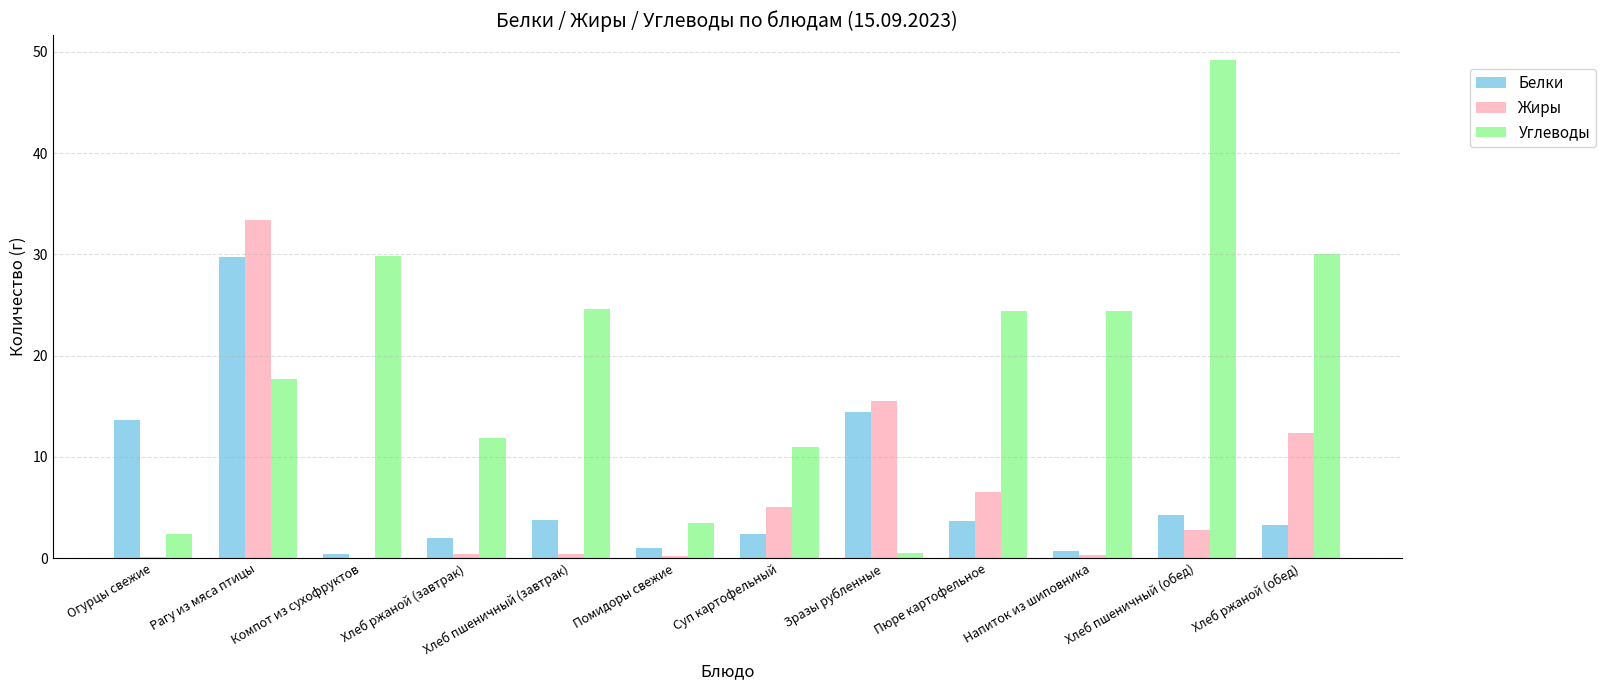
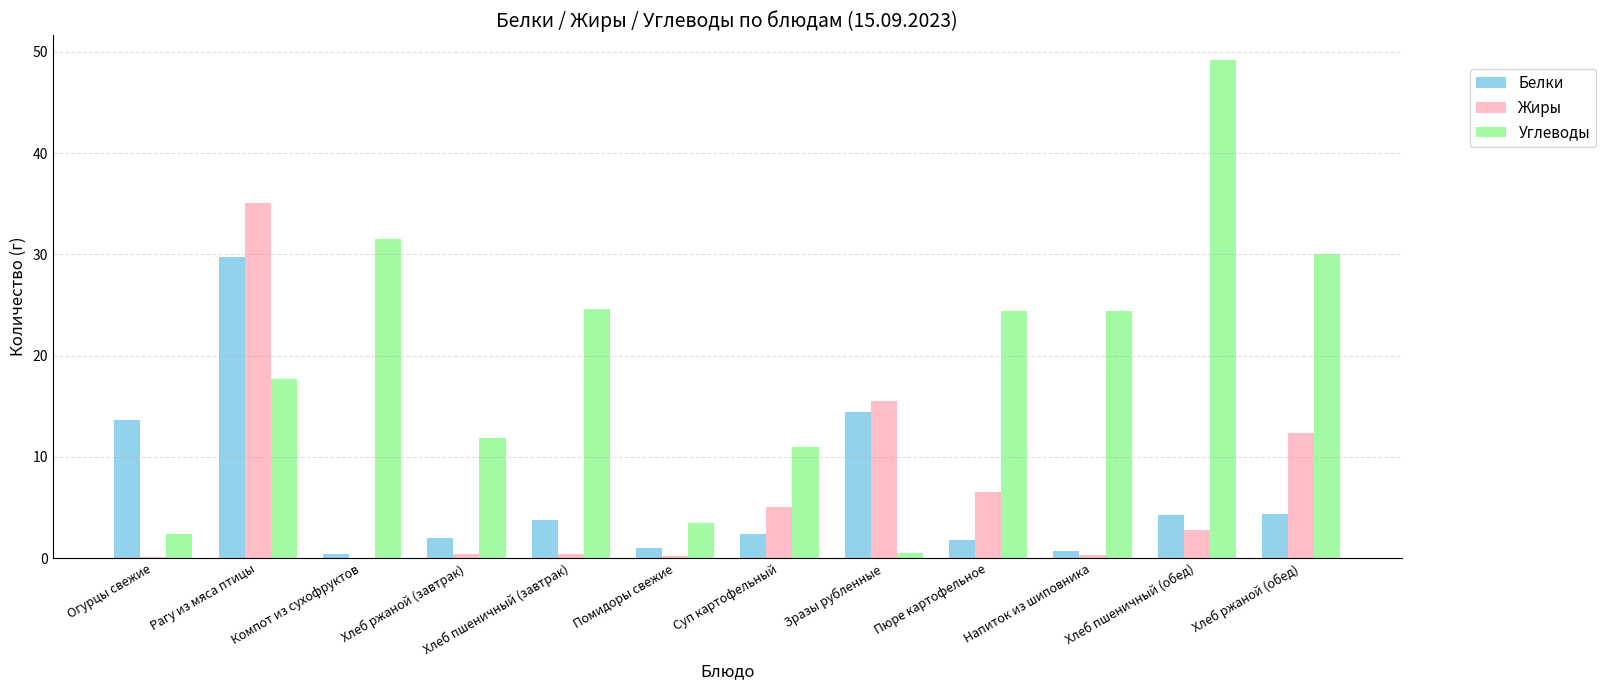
  {
    "Белки": {
      "Огурцы свежие": 13.7,
      "Рагу из мяса птицы": 29.7,
      "Компот из сухофруктов": 0.4,
      "Хлеб ржаной (завтрак)": 2.0,
      "Хлеб пшеничный (завтрак)": 3.8,
      "Помидоры свежие": 1.0,
      "Суп картофельный": 2.4,
      "Зразы рубленные": 14.4,
-     "Пюре картофельное": 3.7,
+     "Пюре картофельное": 1.8,
      "Напиток из шиповника": 0.7,
      "Хлеб пшеничный (обед)": 4.3,
-     "Хлеб ржаной (обед)": 3.3
+     "Хлеб ржаной (обед)": 4.4
    },
    "Жиры": {
-     "Рагу из мяса птицы": 33.4,
+     "Рагу из мяса птицы": 35.1,
      "Компот из сухофруктов": 0.0,
      "Хлеб ржаной (завтрак)": 0.4,
      "Хлеб пшеничный (завтрак)": 0.4,
      "Суп картофельный": 5.1,
      "Зразы рубленные": 15.5,
      "Пюре картофельное": 6.5,
      "Напиток из шиповника": 0.3,
      "Хлеб пшеничный (обед)": 2.8,
      "Хлеб ржаной (обед)": 12.4
    },
    "Углеводы": {
      "Огурцы свежие": 2.4,
      "Рагу из мяса птицы": 17.7,
-     "Компот из сухофруктов": 29.8,
+     "Компот из сухофруктов": 31.5,
      "Хлеб ржаной (завтрак)": 11.9,
      "Хлеб пшеничный (завтрак)": 24.6,
      "Помидоры свежие": 3.5,
      "Суп картофельный": 11.0,
      "Зразы рубленные": 0.5,
      "Пюре картофельное": 24.4,
      "Напиток из шиповника": 24.4,
      "Хлеб пшеничный (обед)": 49.2,
      "Хлеб ржаной (обед)": 30.0
    }
  }
